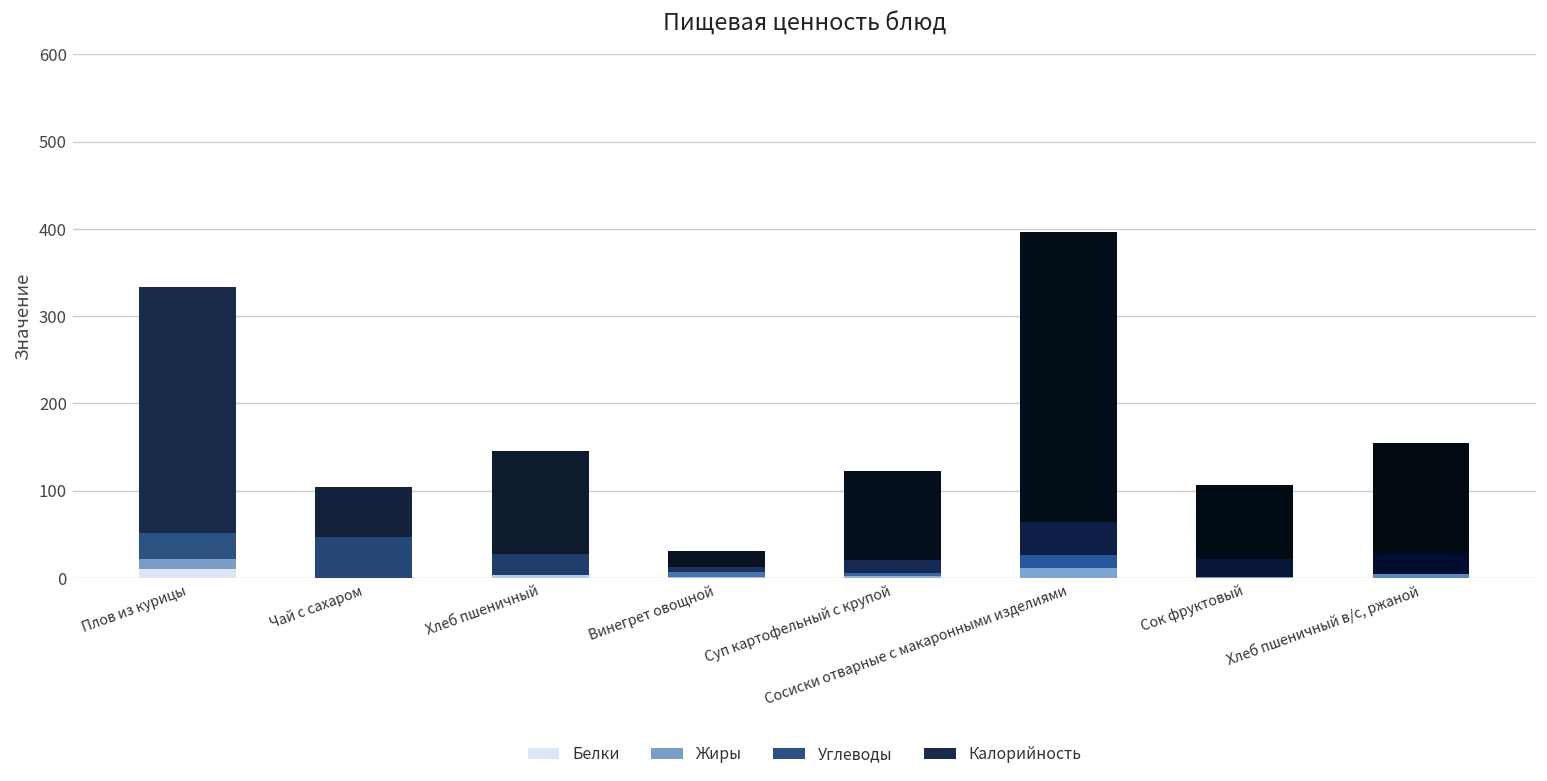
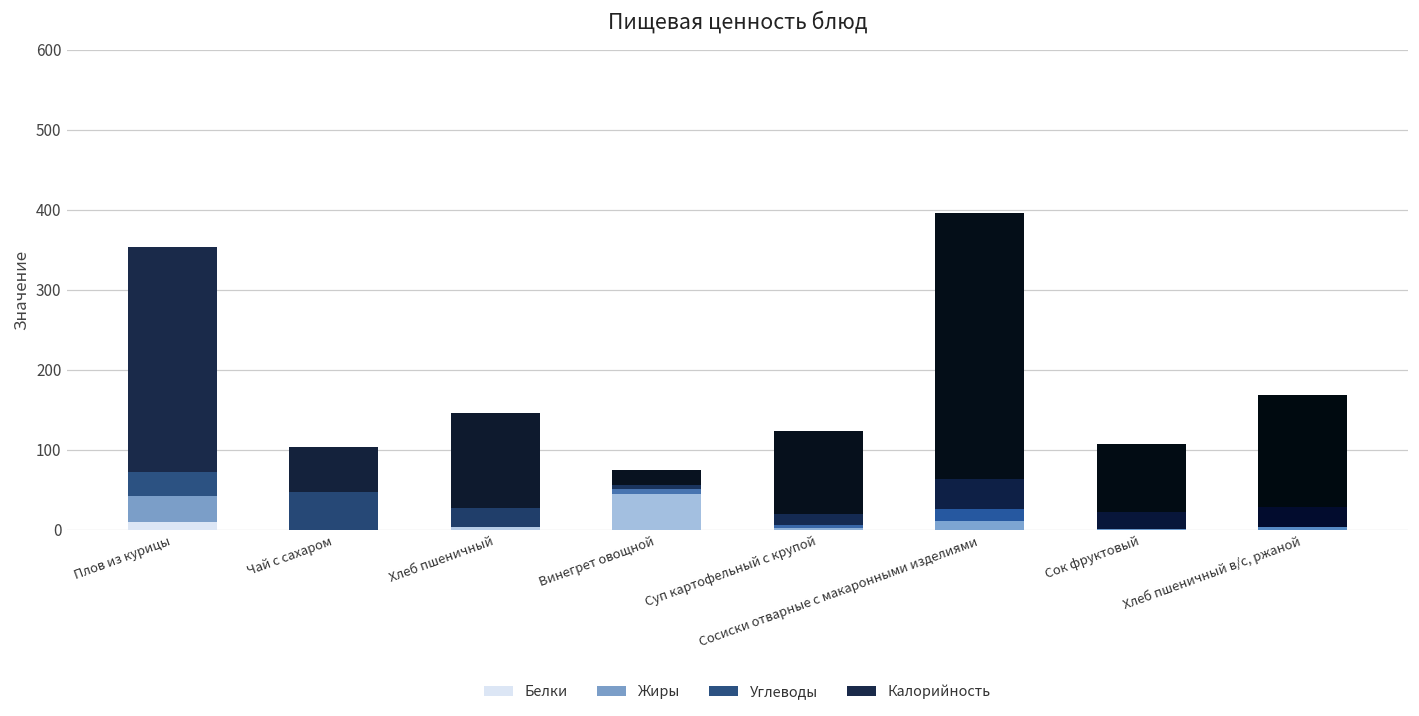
  {
    "Белки": {
      "Плов из курицы": 10,
      "Чай с сахаром": 0,
-     "Винегрет овощной": 0,
+     "Винегрет овощной": 50,
      "Сосиски отварные с макаронными изделиями": 10,
      "Хлеб пшеничный в/с, ржаной": 0
    },
    "Жиры": {
-     "Плов из курицы": 10,
+     "Плов из курицы": 30,
      "Чай с сахаром": 0,
      "Хлеб пшеничный": 0,
      "Винегрет овощной": 10,
      "Сосиски отварные с макаронными изделиями": 20,
      "Сок фруктовый": 0,
      "Хлеб пшеничный в/с, ржаной": 0
    },
    "Углеводы": {
      "Плов из курицы": 30,
      "Чай с сахаром": 50,
      "Хлеб пшеничный": 20,
      "Винегрет овощной": 10,
      "Суп картофельный с крупой": 10,
      "Сосиски отварные с макаронными изделиями": 40,
      "Сок фруктовый": 20,
      "Хлеб пшеничный в/с, ржаной": 30
    },
    "Калорийность": {
      "Плов из курицы": 280,
      "Чай с сахаром": 60,
      "Хлеб пшеничный": 120,
      "Винегрет овощной": 20,
      "Суп картофельный с крупой": 100,
      "Сосиски отварные с макаронными изделиями": 330,
      "Сок фруктовый": 90,
-     "Хлеб пшеничный в/с, ржаной": 130
+     "Хлеб пшеничный в/с, ржаной": 140
    }
  }
